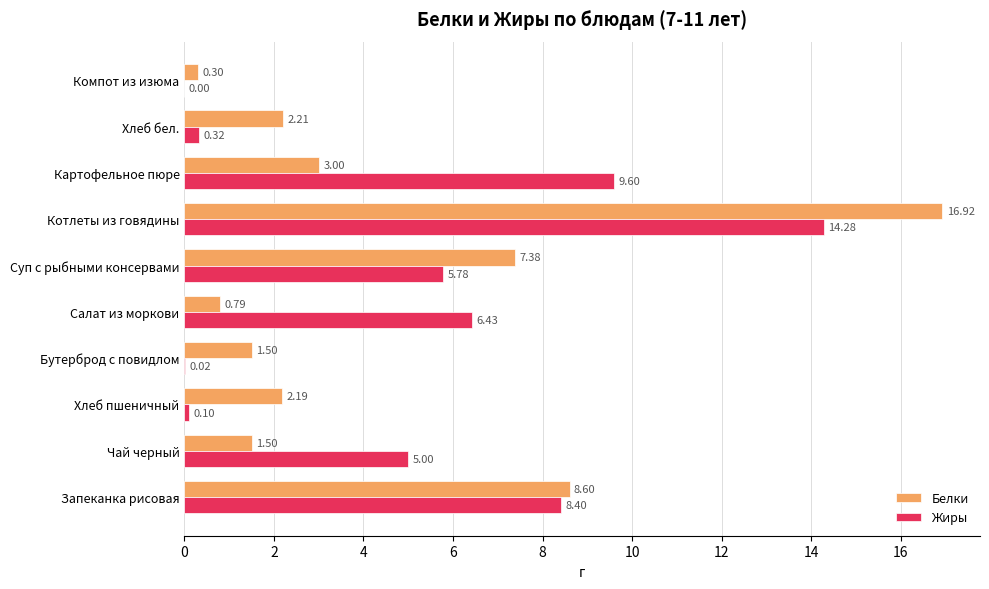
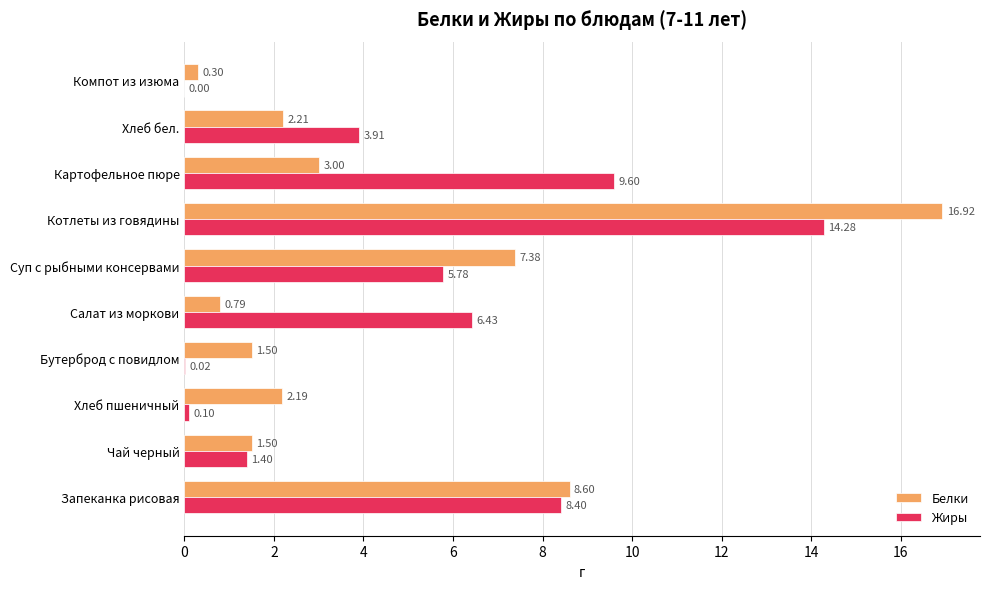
  {
    "Белки": {
      "Компот из изюма": 0.30,
      "Хлеб бел.": 2.21,
      "Картофельное пюре": 3.00,
      "Котлеты из говядины": 16.92,
      "Суп с рыбными консервами": 7.38,
      "Салат из моркови": 0.79,
      "Бутерброд с повидлом": 1.50,
      "Хлеб пшеничный": 2.19,
      "Чай черный": 1.50,
      "Запеканка рисовая": 8.60
    },
    "Жиры": {
      "Компот из изюма": 0.00,
-     "Хлеб бел.": 0.32,
+     "Хлеб бел.": 3.91,
      "Картофельное пюре": 9.60,
      "Котлеты из говядины": 14.28,
      "Суп с рыбными консервами": 5.78,
      "Салат из моркови": 6.43,
      "Бутерброд с повидлом": 0.02,
      "Хлеб пшеничный": 0.10,
-     "Чай черный": 5.00,
+     "Чай черный": 1.40,
      "Запеканка рисовая": 8.40
    }
  }
